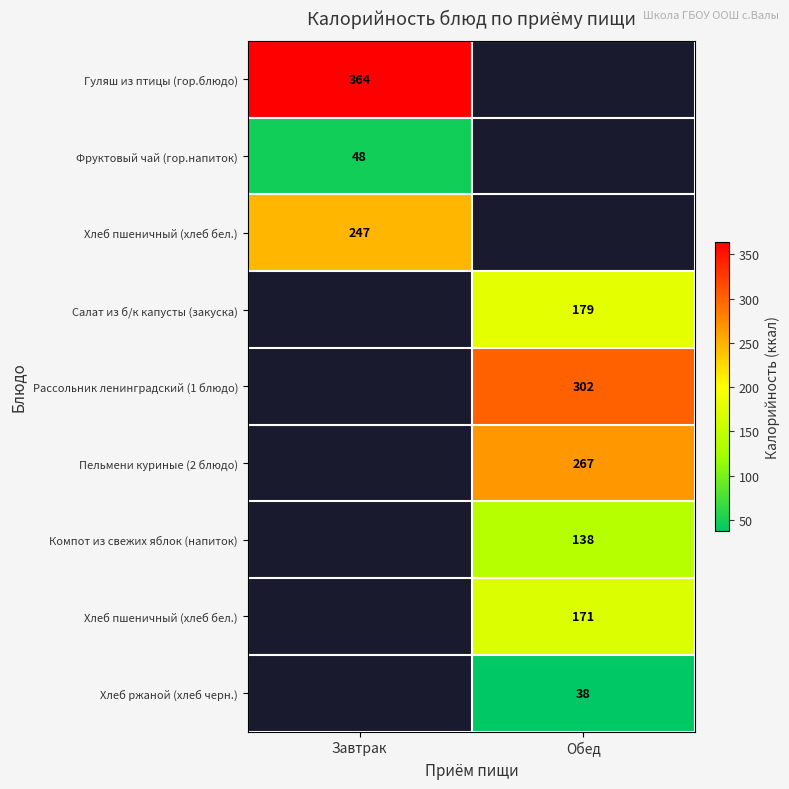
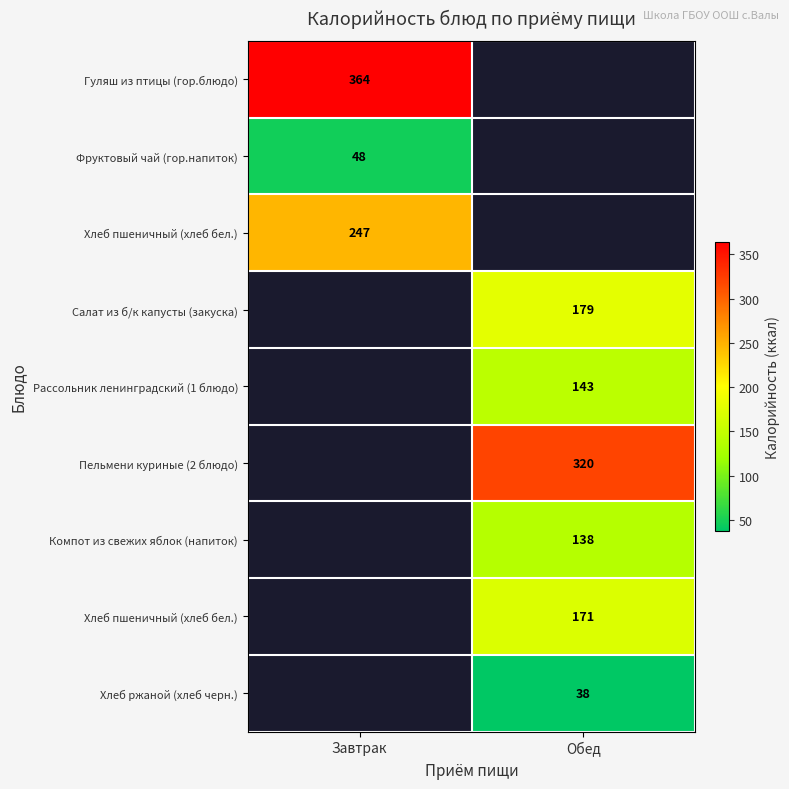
  {
    "Гуляш из птицы (гор.блюдо)": {
      "Завтрак": 364
    },
    "Фруктовый чай (гор.напиток)": {
      "Завтрак": 48
    },
    "Хлеб пшеничный (хлеб бел.)": {
      "Завтрак": 247,
      "Обед": 171
    },
    "Салат из б/к капусты (закуска)": {
      "Обед": 179
    },
    "Рассольник ленинградский (1 блюдо)": {
-     "Обед": 302
+     "Обед": 143
    },
    "Пельмени куриные (2 блюдо)": {
-     "Обед": 267
+     "Обед": 320
    },
    "Компот из свежих яблок (напиток)": {
      "Обед": 138
    },
    "Хлеб ржаной (хлеб черн.)": {
      "Обед": 38
    }
  }
